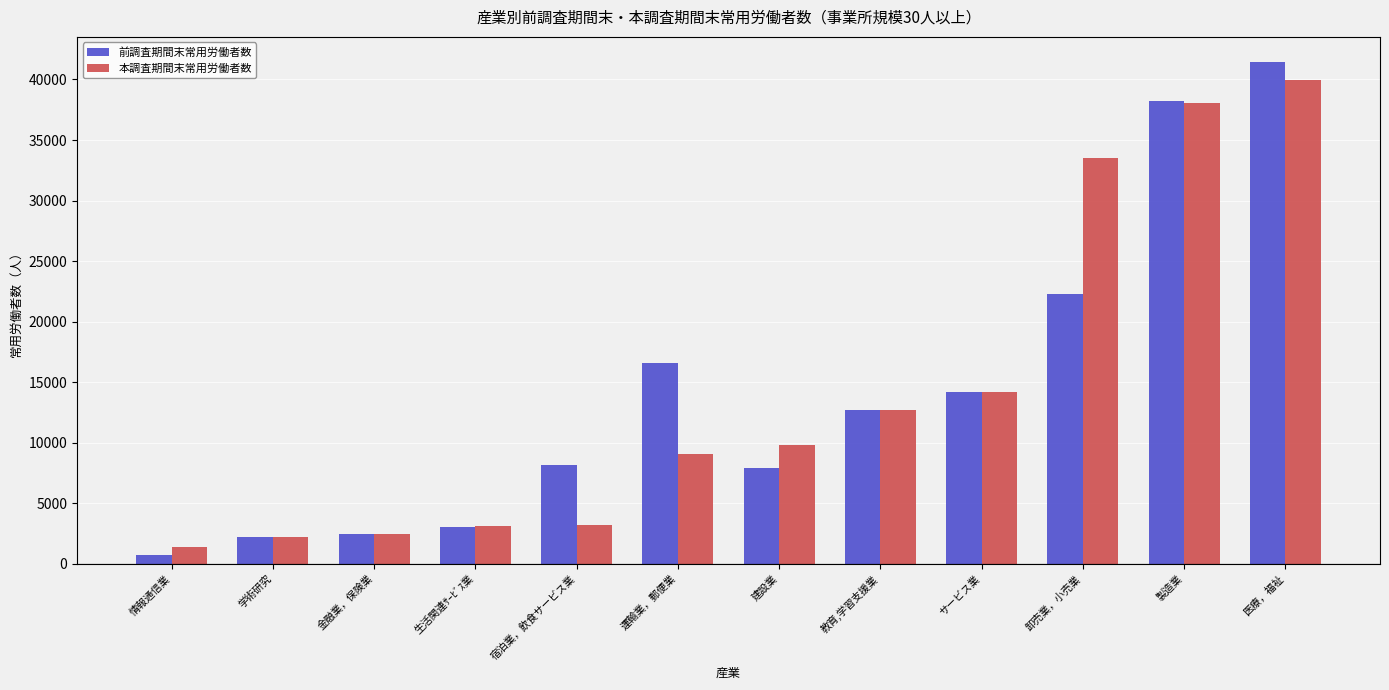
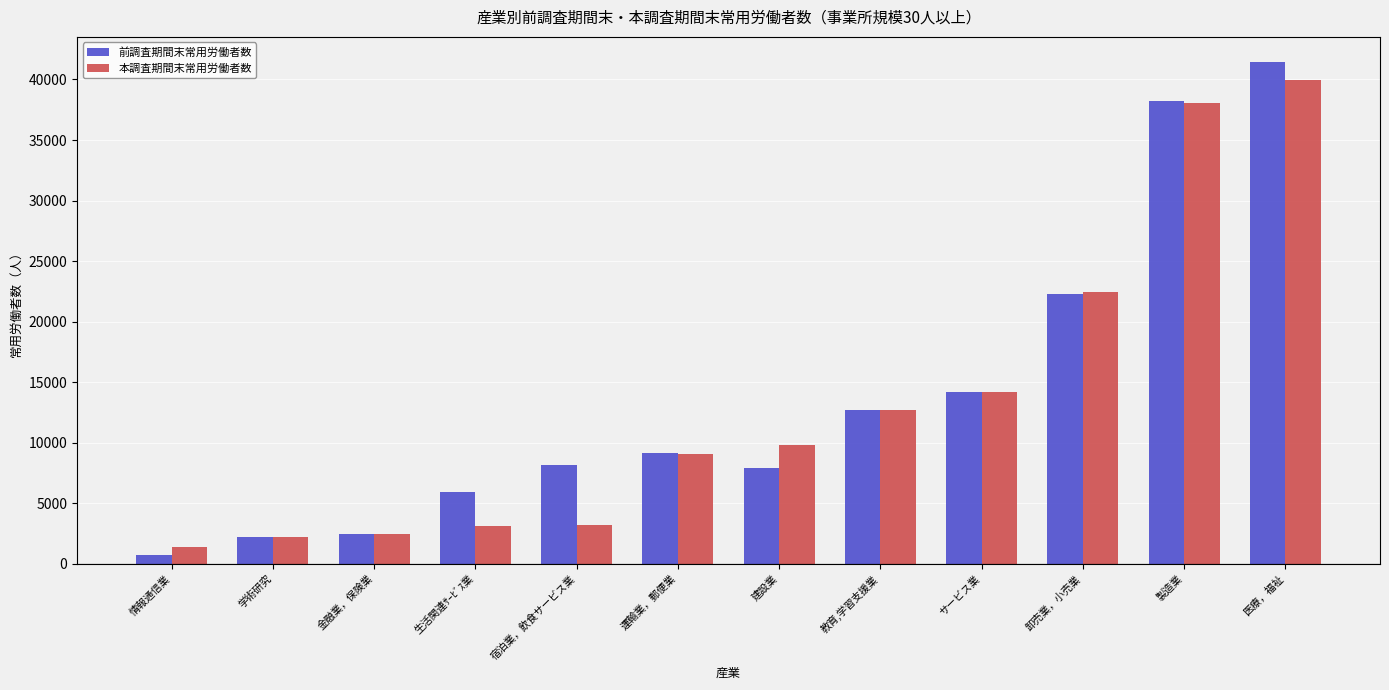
  {
    "前調査期間末常用労働者数": {
      "情報通信業": 700,
      "学術研究": 2200,
      "金融業，保険業": 2500,
-     "生活関連ｻｰﾋﾞｽ業": 3100,
+     "生活関連ｻｰﾋﾞｽ業": 5900,
      "宿泊業，飲食サービス業": 8100,
-     "運輸業，郵便業": 16600,
+     "運輸業，郵便業": 9100,
      "建設業": 7900,
      "教育,学習支援業": 12700,
      "サービス業": 14200,
      "卸売業，小売業": 22300,
      "製造業": 38200,
      "医療，福祉": 41400
    },
    "本調査期間末常用労働者数": {
      "情報通信業": 1400,
      "学術研究": 2200,
      "金融業，保険業": 2500,
      "生活関連ｻｰﾋﾞｽ業": 3100,
      "宿泊業，飲食サービス業": 3200,
      "運輸業，郵便業": 9100,
      "建設業": 9800,
      "教育,学習支援業": 12700,
      "サービス業": 14200,
-     "卸売業，小売業": 33500,
+     "卸売業，小売業": 22400,
      "製造業": 38100,
      "医療，福祉": 40000
    }
  }
